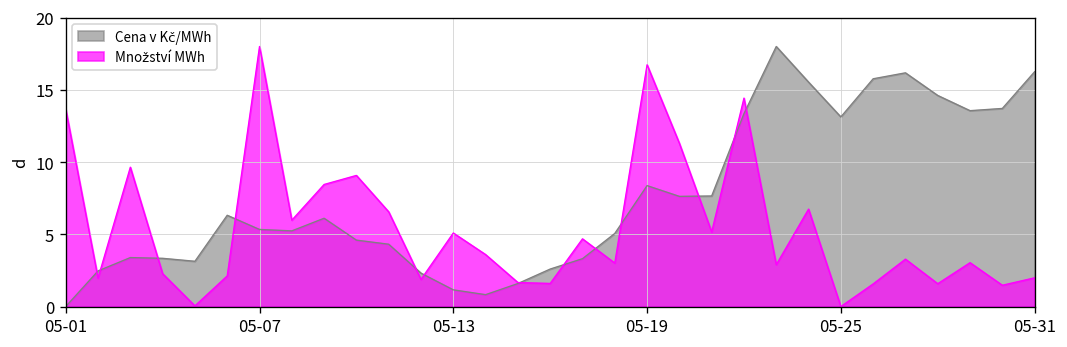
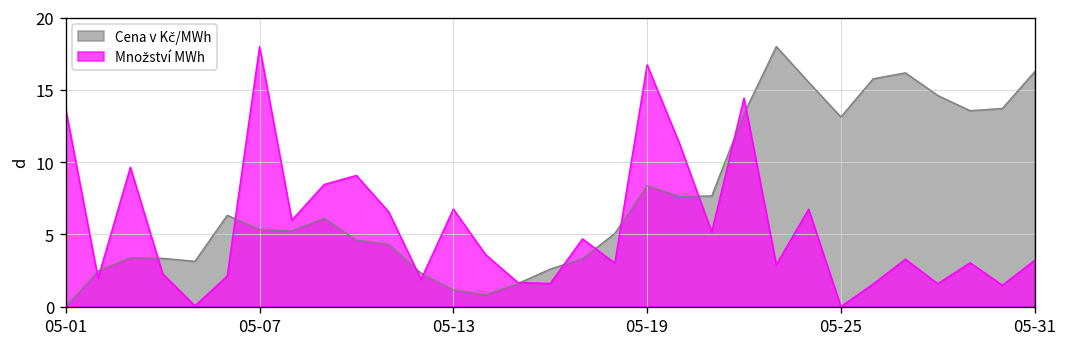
  {
    "Cena v Kč/MWh": {
      "05-01": 0.0,
      "05-07": 5.3,
      "05-13": 1.2,
      "05-19": 8.4,
      "05-25": 13.1,
      "05-31": 16.3
    },
    "Množství MWh": {
      "05-01": 13.7,
      "05-07": 18.0,
-     "05-13": 5.1,
+     "05-13": 6.8,
      "05-19": 16.7,
      "05-25": 0.0,
-     "05-31": 2.0
+     "05-31": 3.2
    }
  }
